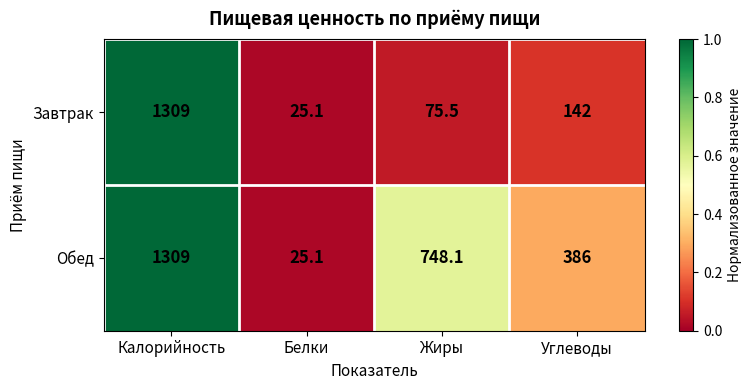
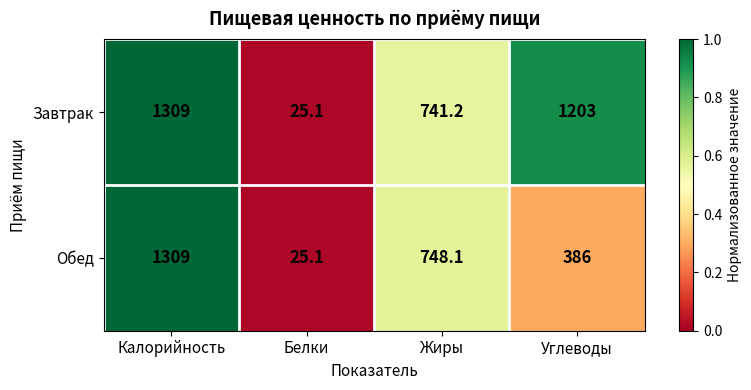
  {
    "Завтрак": {
      "Калорийность": 1309,
      "Белки": 25.1,
-     "Жиры": 75.5,
-     "Углеводы": 142
+     "Жиры": 741.2,
+     "Углеводы": 1203
    },
    "Обед": {
      "Калорийность": 1309,
      "Белки": 25.1,
      "Жиры": 748.1,
      "Углеводы": 386
    }
  }
